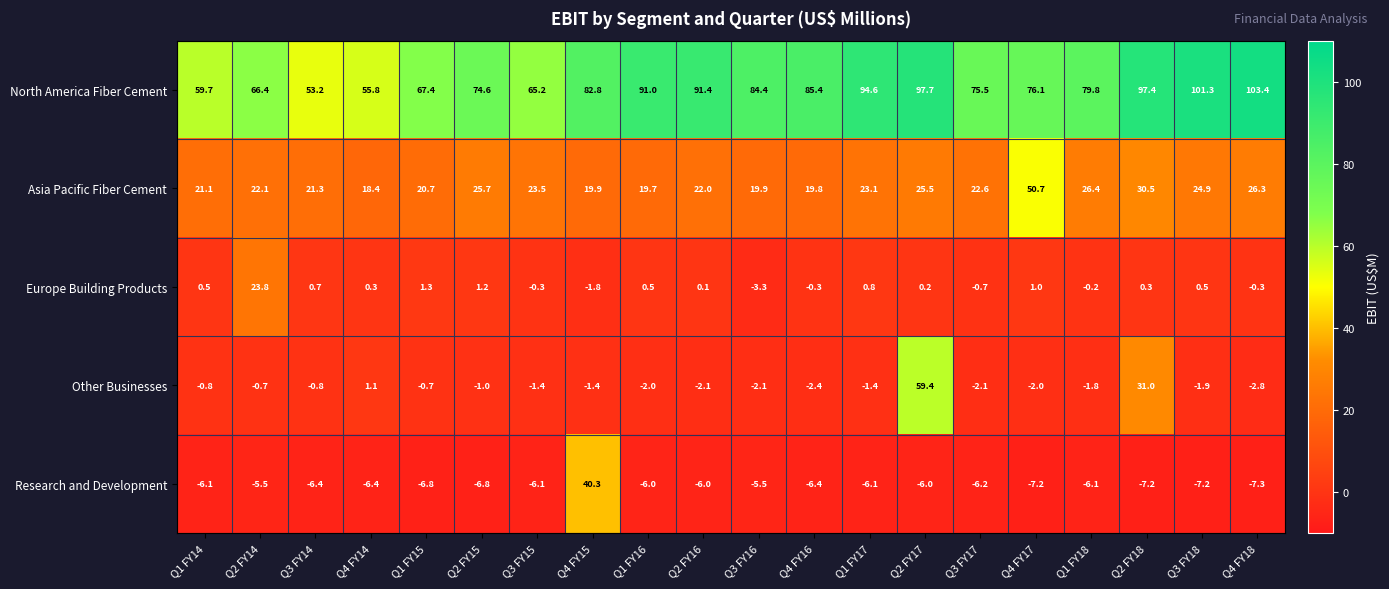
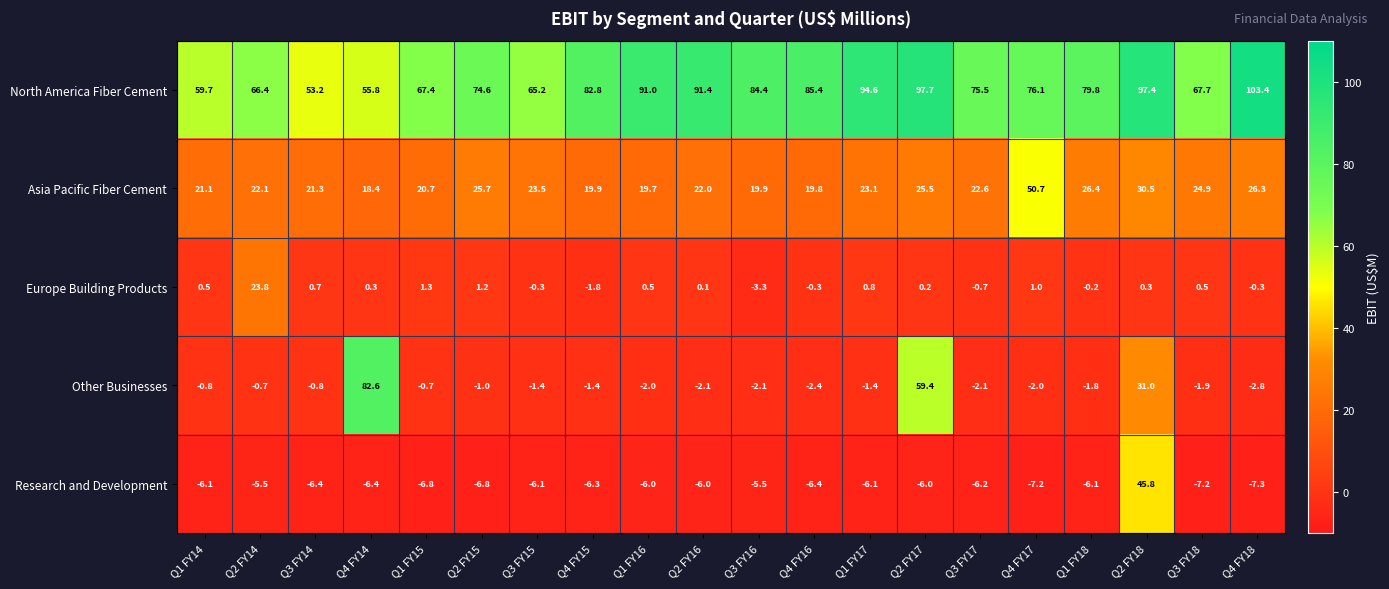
  {
    "North America Fiber Cement": {
      "Q1 FY14": 59.7,
      "Q2 FY14": 66.4,
      "Q3 FY14": 53.2,
      "Q4 FY14": 55.8,
      "Q1 FY15": 67.4,
      "Q2 FY15": 74.6,
      "Q3 FY15": 65.2,
      "Q4 FY15": 82.8,
      "Q1 FY16": 91.0,
      "Q2 FY16": 91.4,
      "Q3 FY16": 84.4,
      "Q4 FY16": 85.4,
      "Q1 FY17": 94.6,
      "Q2 FY17": 97.7,
      "Q3 FY17": 75.5,
      "Q4 FY17": 76.1,
      "Q1 FY18": 79.8,
      "Q2 FY18": 97.4,
-     "Q3 FY18": 101.3,
+     "Q3 FY18": 67.7,
      "Q4 FY18": 103.4
    },
    "Asia Pacific Fiber Cement": {
      "Q1 FY14": 21.1,
      "Q2 FY14": 22.1,
      "Q3 FY14": 21.3,
      "Q4 FY14": 18.4,
      "Q1 FY15": 20.7,
      "Q2 FY15": 25.7,
      "Q3 FY15": 23.5,
      "Q4 FY15": 19.9,
      "Q1 FY16": 19.7,
      "Q2 FY16": 22.0,
      "Q3 FY16": 19.9,
      "Q4 FY16": 19.8,
      "Q1 FY17": 23.1,
      "Q2 FY17": 25.5,
      "Q3 FY17": 22.6,
      "Q4 FY17": 50.7,
      "Q1 FY18": 26.4,
      "Q2 FY18": 30.5,
      "Q3 FY18": 24.9,
      "Q4 FY18": 26.3
    },
    "Europe Building Products": {
      "Q1 FY14": 0.5,
      "Q2 FY14": 23.8,
      "Q3 FY14": 0.7,
      "Q4 FY14": 0.3,
      "Q1 FY15": 1.3,
      "Q2 FY15": 1.2,
      "Q3 FY15": -0.3,
      "Q4 FY15": -1.8,
      "Q1 FY16": 0.5,
      "Q2 FY16": 0.1,
      "Q3 FY16": -3.3,
      "Q4 FY16": -0.3,
      "Q1 FY17": 0.8,
      "Q2 FY17": 0.2,
      "Q3 FY17": -0.7,
      "Q4 FY17": 1.0,
      "Q1 FY18": -0.2,
      "Q2 FY18": 0.3,
      "Q3 FY18": 0.5,
      "Q4 FY18": -0.3
    },
    "Other Businesses": {
      "Q1 FY14": -0.8,
      "Q2 FY14": -0.7,
      "Q3 FY14": -0.8,
-     "Q4 FY14": 1.1,
+     "Q4 FY14": 82.6,
      "Q1 FY15": -0.7,
      "Q2 FY15": -1.0,
      "Q3 FY15": -1.4,
      "Q4 FY15": -1.4,
      "Q1 FY16": -2.0,
      "Q2 FY16": -2.1,
      "Q3 FY16": -2.1,
      "Q4 FY16": -2.4,
      "Q1 FY17": -1.4,
      "Q2 FY17": 59.4,
      "Q3 FY17": -2.1,
      "Q4 FY17": -2.0,
      "Q1 FY18": -1.8,
      "Q2 FY18": 31.0,
      "Q3 FY18": -1.9,
      "Q4 FY18": -2.8
    },
    "Research and Development": {
      "Q1 FY14": -6.1,
      "Q2 FY14": -5.5,
      "Q3 FY14": -6.4,
      "Q4 FY14": -6.4,
      "Q1 FY15": -6.8,
      "Q2 FY15": -6.8,
      "Q3 FY15": -6.1,
-     "Q4 FY15": 40.3,
+     "Q4 FY15": -6.3,
      "Q1 FY16": -6.0,
      "Q2 FY16": -6.0,
      "Q3 FY16": -5.5,
      "Q4 FY16": -6.4,
      "Q1 FY17": -6.1,
      "Q2 FY17": -6.0,
      "Q3 FY17": -6.2,
      "Q4 FY17": -7.2,
      "Q1 FY18": -6.1,
-     "Q2 FY18": -7.2,
+     "Q2 FY18": 45.8,
      "Q3 FY18": -7.2,
      "Q4 FY18": -7.3
    }
  }
